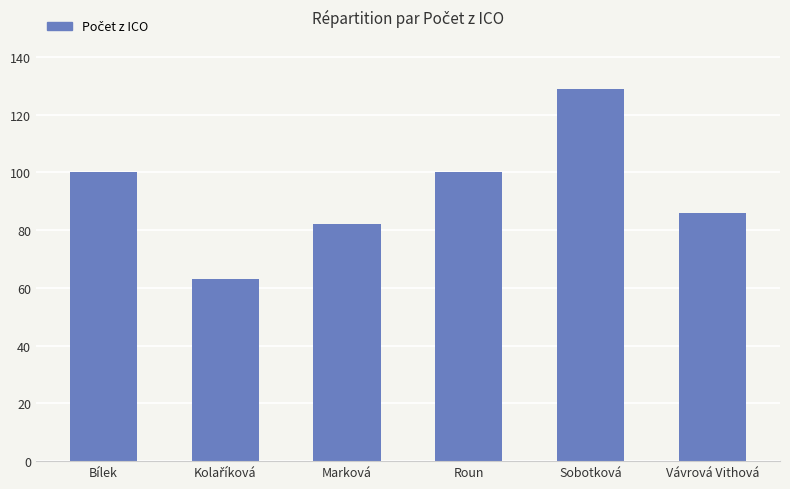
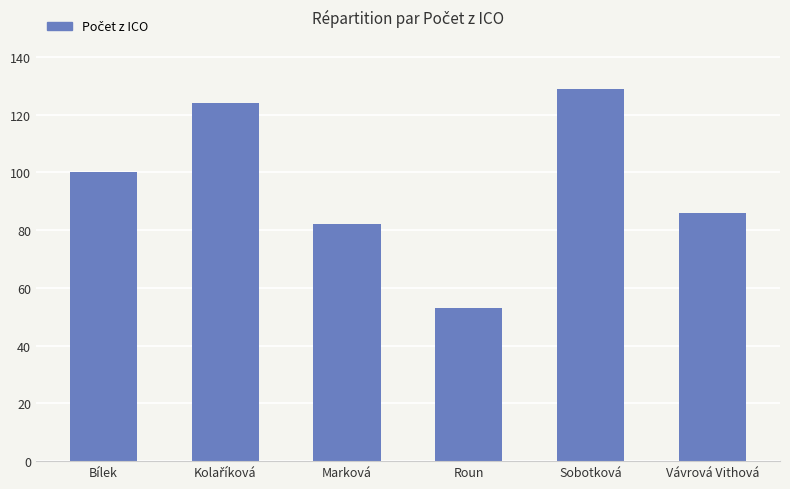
  {
    "Bílek": 100,
-   "Kolaříková": 63,
+   "Kolaříková": 124,
    "Marková": 82,
-   "Roun": 100,
+   "Roun": 53,
    "Sobotková": 129,
    "Vávrová Vithová": 86
  }
